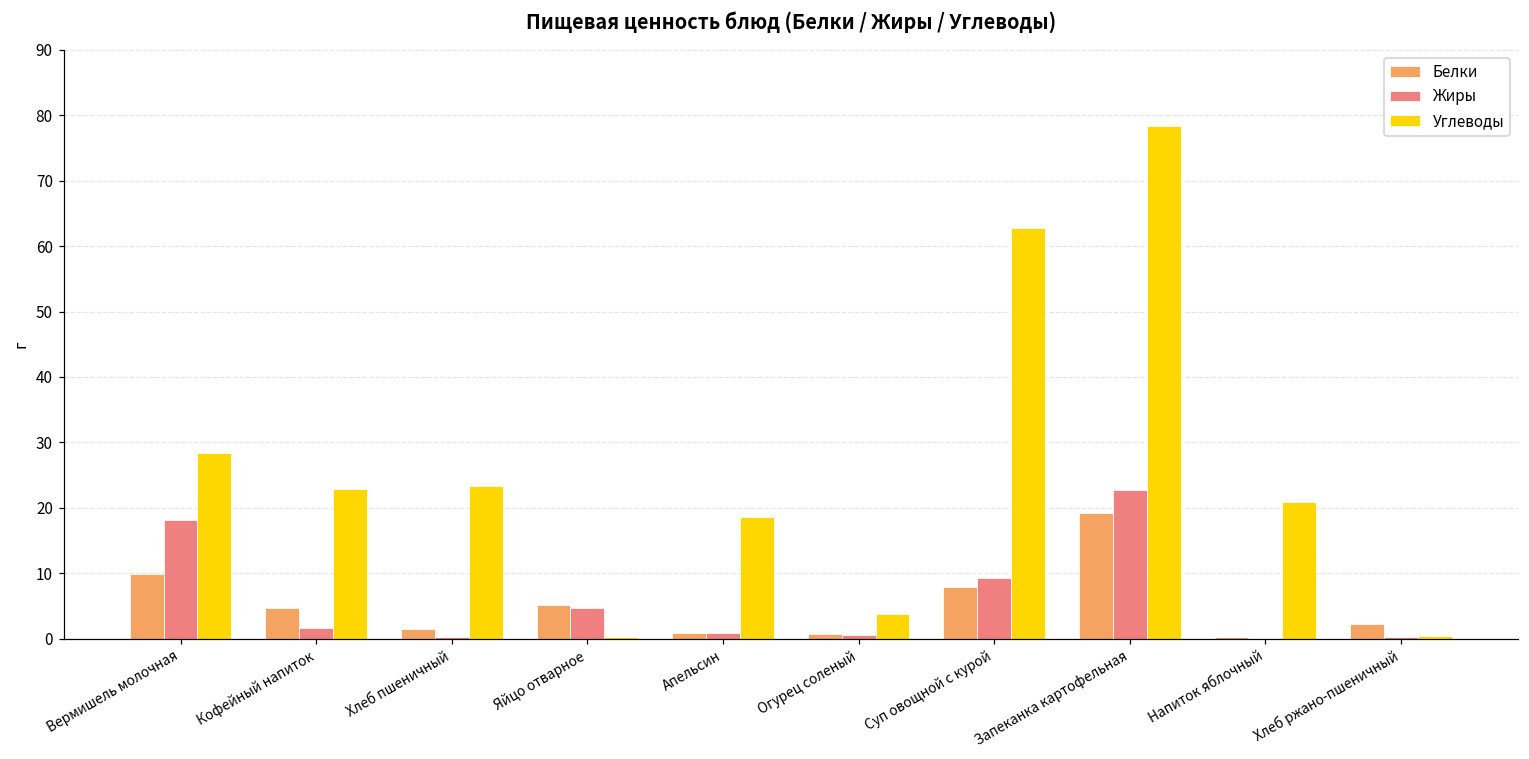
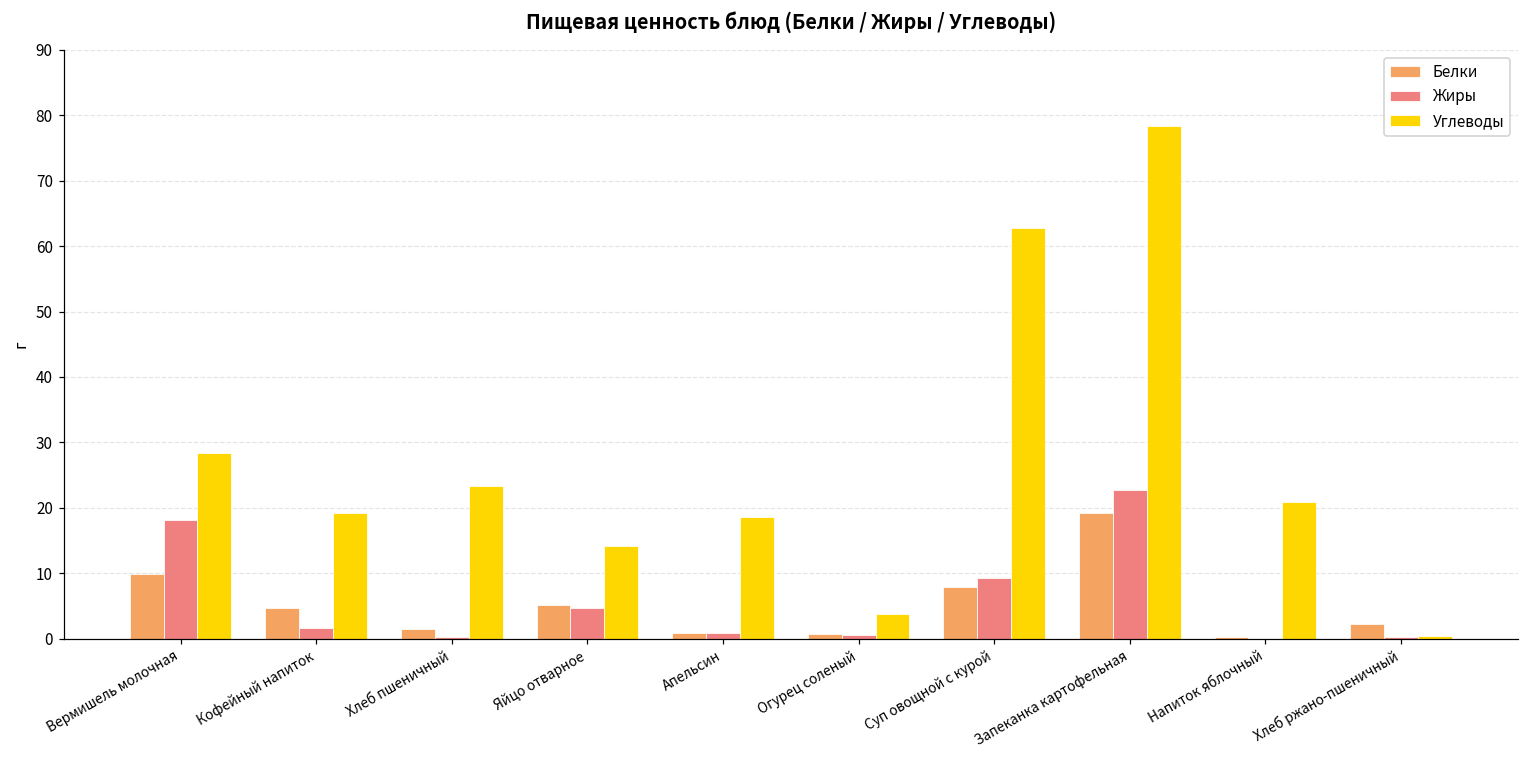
  {
    "Углеводы": {
      "Вермишель молочная": 28,
-     "Кофейный напиток": 23,
+     "Кофейный напиток": 19,
      "Хлеб пшеничный": 23,
-     "Яйцо отварное": 0,
+     "Яйцо отварное": 14,
      "Апельсин": 19,
      "Огурец соленый": 4,
      "Суп овощной с курой": 63,
      "Запеканка картофельная": 78,
      "Напиток яблочный": 21,
      "Хлеб ржано-пшеничный": 0
    }
  }
